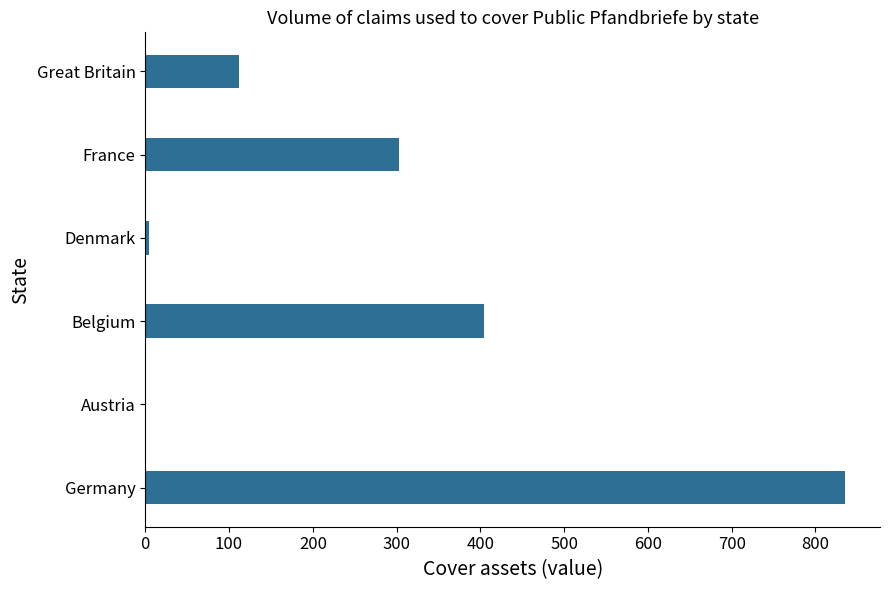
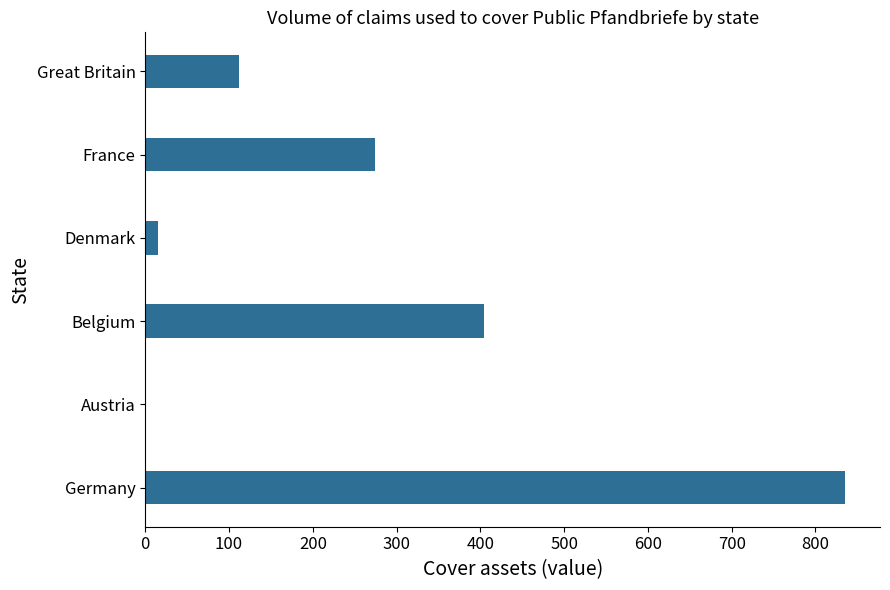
  {
    "Great Britain": 110,
-   "France": 300,
-   "Denmark": 0,
+   "France": 270,
+   "Denmark": 10,
    "Belgium": 400,
    "Austria": 0,
    "Germany": 840
  }
